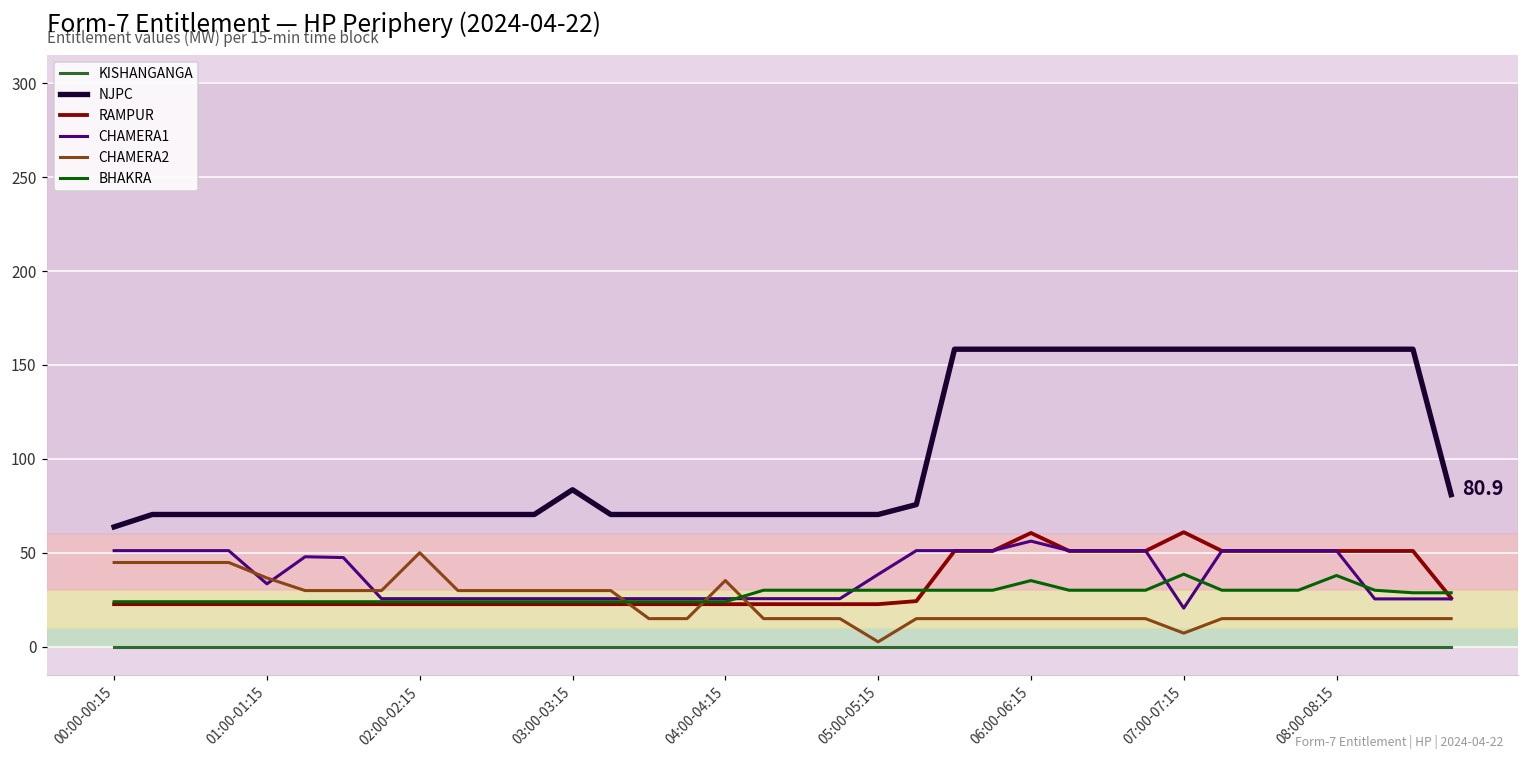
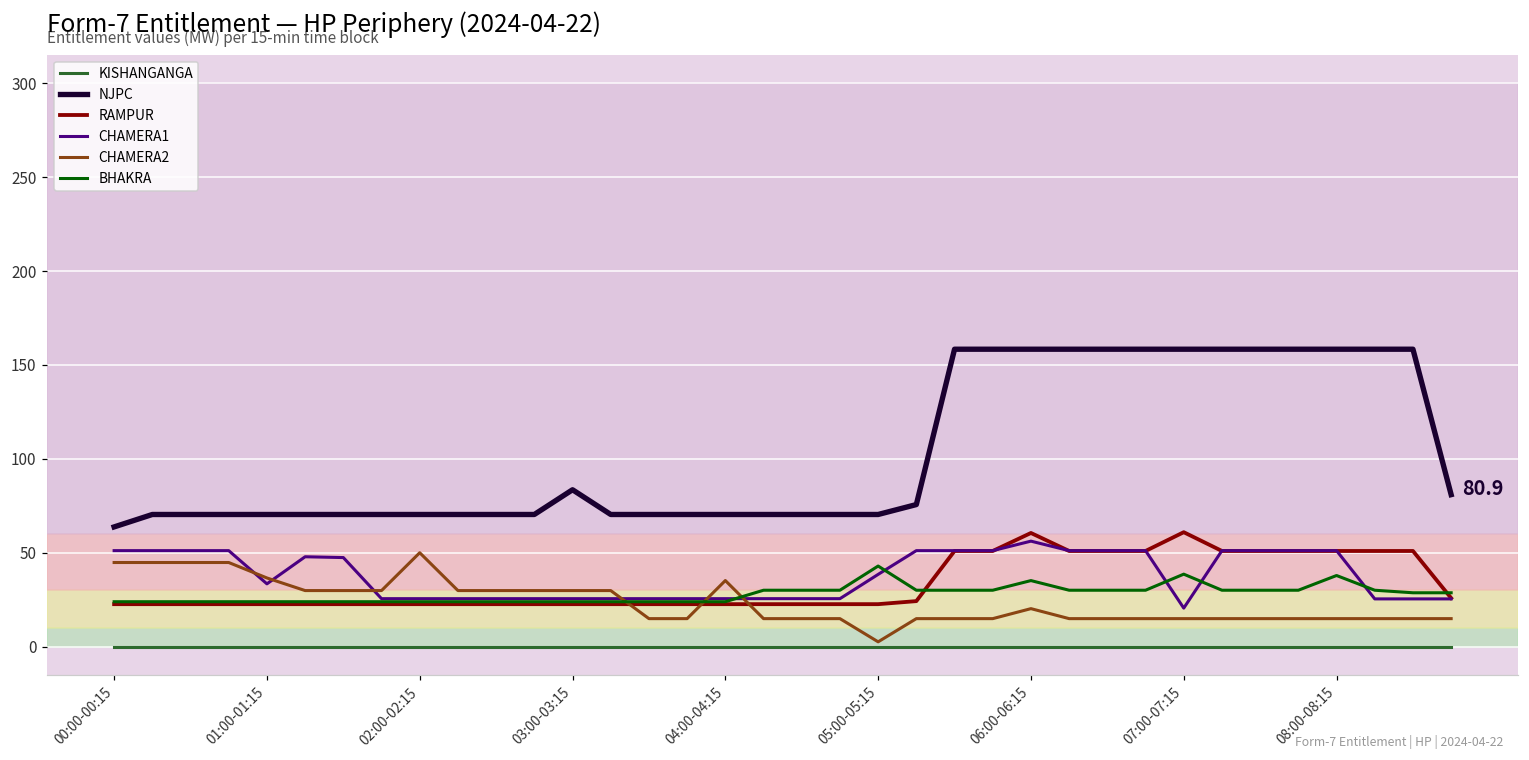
  {
    "KISHANGANGA": {
      "00:00-00:15": 0,
      "01:00-01:15": 0,
      "02:00-02:15": 0,
      "03:00-03:15": 0,
      "04:00-04:15": 0,
      "05:00-05:15": 0,
      "06:00-06:15": 0,
      "07:00-07:15": 0,
      "08:00-08:15": 0
    },
    "NJPC": {
      "00:00-00:15": 64,
      "01:00-01:15": 70,
      "02:00-02:15": 70,
      "03:00-03:15": 84,
      "04:00-04:15": 70,
      "05:00-05:15": 70,
      "06:00-06:15": 158,
      "07:00-07:15": 158,
      "08:00-08:15": 158
    },
    "RAMPUR": {
      "05:00-05:15": 23,
      "06:00-06:15": 61,
      "07:00-07:15": 61
    },
    "CHAMERA1": {
      "00:00-00:15": 51,
      "01:00-01:15": 33,
      "02:00-02:15": 26,
      "03:00-03:15": 26,
      "04:00-04:15": 26,
      "05:00-05:15": 38,
      "06:00-06:15": 56,
      "07:00-07:15": 21
    },
    "CHAMERA2": {
      "00:00-00:15": 45,
      "01:00-01:15": 37,
      "02:00-02:15": 50,
      "03:00-03:15": 30,
      "04:00-04:15": 35,
      "05:00-05:15": 3,
-     "06:00-06:15": 15,
-     "07:00-07:15": 7,
+     "06:00-06:15": 20,
+     "07:00-07:15": 15,
      "08:00-08:15": 15
    },
    "BHAKRA": {
-     "05:00-05:15": 30,
+     "05:00-05:15": 43,
      "06:00-06:15": 35,
      "07:00-07:15": 39,
      "08:00-08:15": 38
    }
  }
